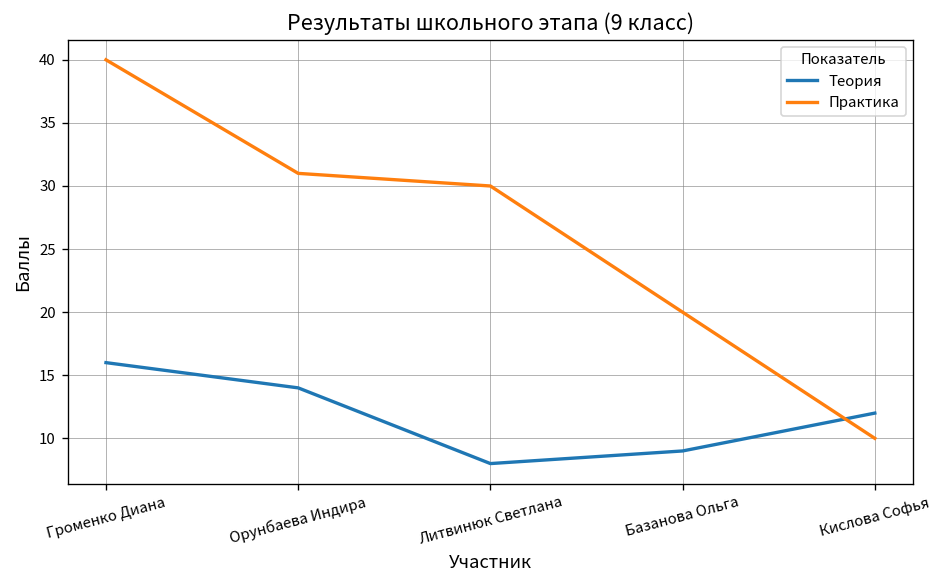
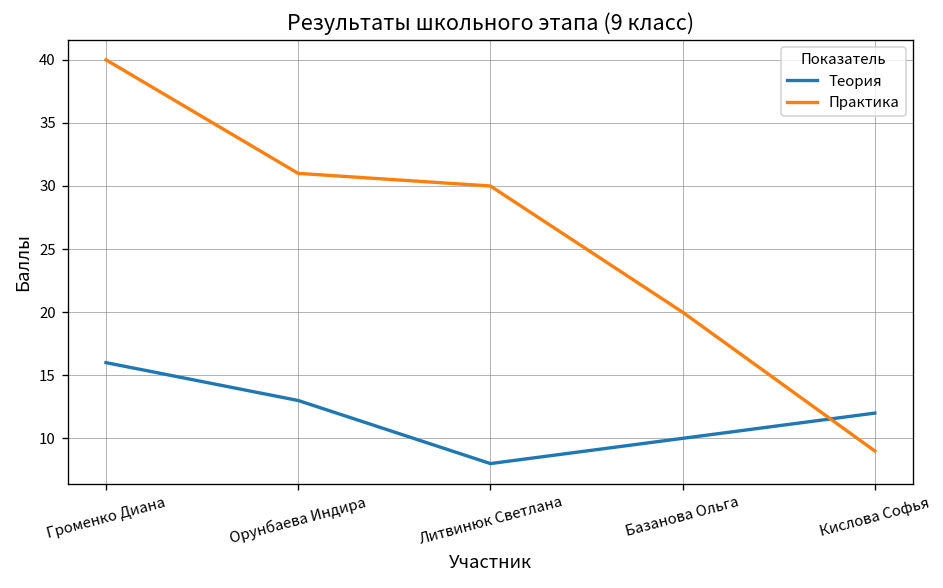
  {
    "Теория": {
      "Громенко Диана": 16,
-     "Орунбаева Индира": 14,
+     "Орунбаева Индира": 13,
      "Литвинюк Светлана": 8,
-     "Базанова Ольга": 9,
+     "Базанова Ольга": 10,
      "Кислова Софья": 12
    },
    "Практика": {
      "Громенко Диана": 40,
      "Орунбаева Индира": 31,
      "Литвинюк Светлана": 30,
      "Базанова Ольга": 20,
-     "Кислова Софья": 10
+     "Кислова Софья": 9
    }
  }
